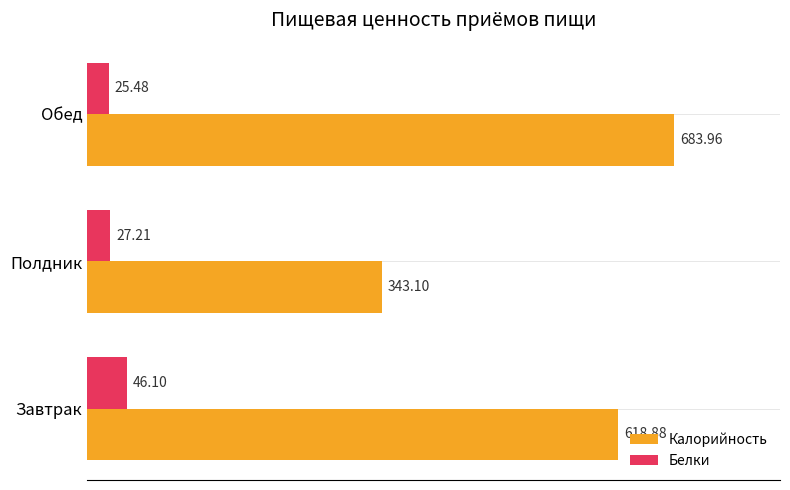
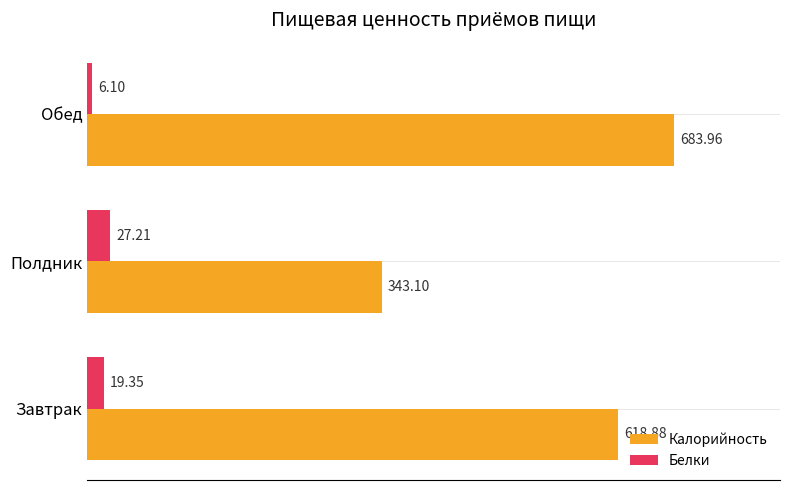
  {
    "Калорийность": {
      "Обед": 683.96,
      "Полдник": 343.10,
      "Завтрак": 618.88
    },
    "Белки": {
-     "Обед": 25.48,
+     "Обед": 6.10,
      "Полдник": 27.21,
-     "Завтрак": 46.10
+     "Завтрак": 19.35
    }
  }
